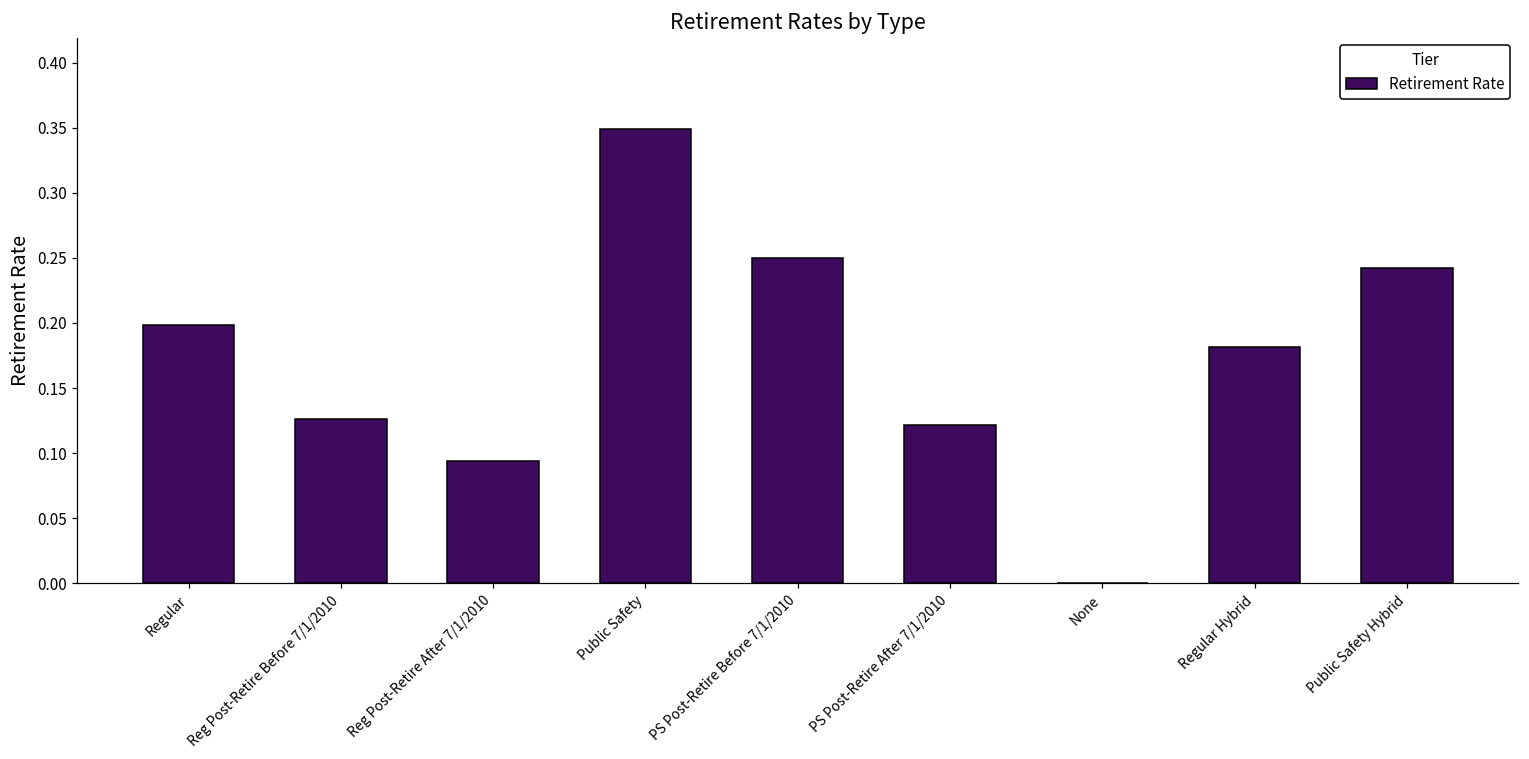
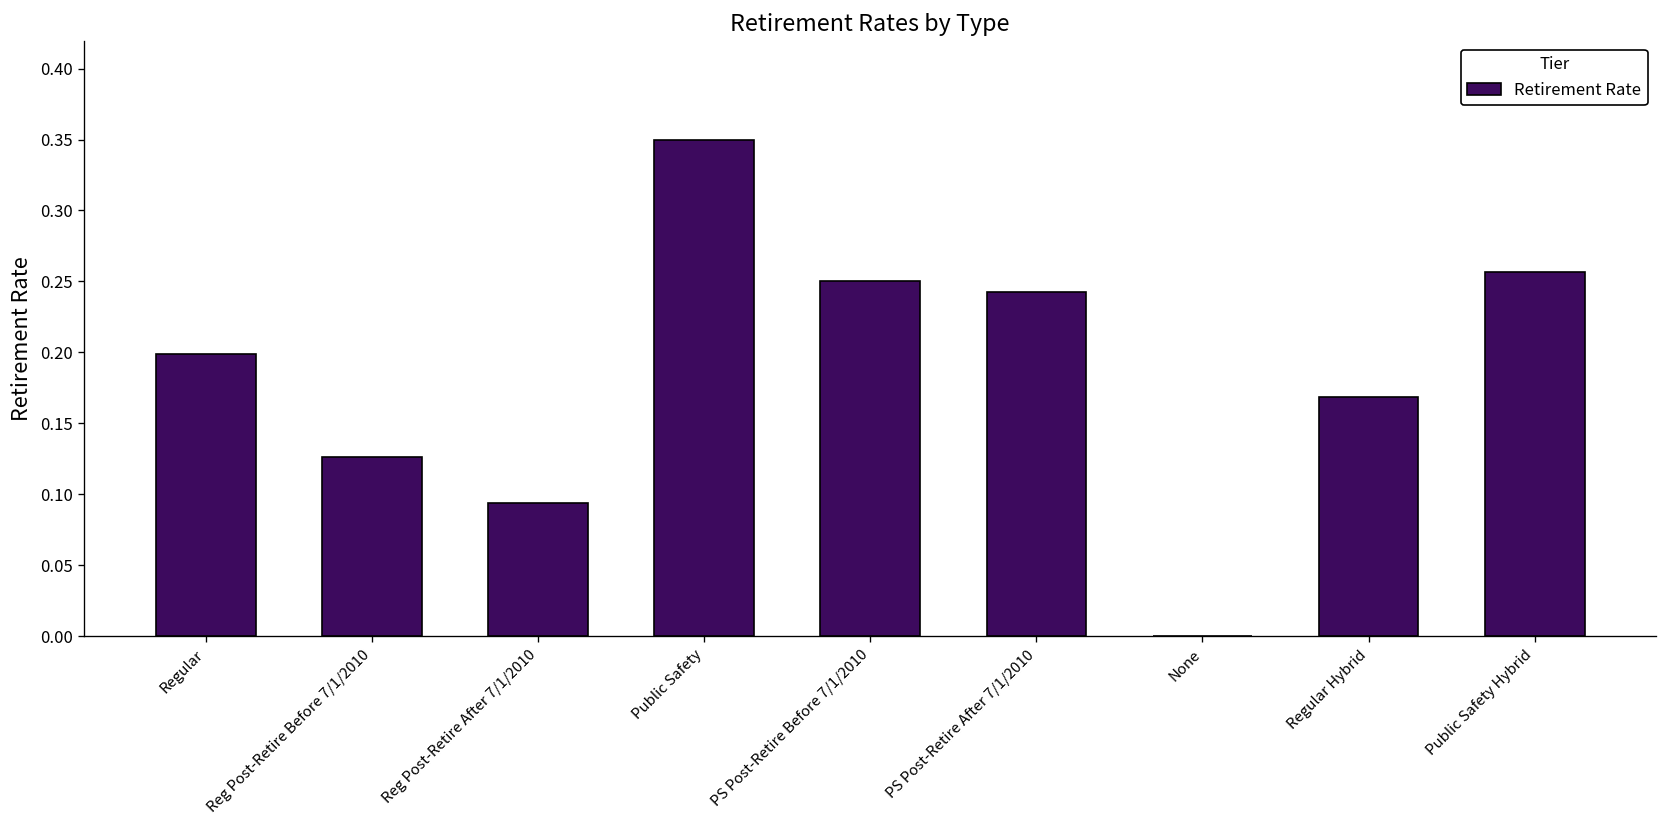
  {
    "Regular": 0.199,
    "Reg Post-Retire Before 7/1/2010": 0.126,
    "Reg Post-Retire After 7/1/2010": 0.094,
    "Public Safety": 0.349,
    "PS Post-Retire Before 7/1/2010": 0.250,
-   "PS Post-Retire After 7/1/2010": 0.121,
+   "PS Post-Retire After 7/1/2010": 0.243,
    "None": 0.000,
-   "Regular Hybrid": 0.182,
-   "Public Safety Hybrid": 0.242
+   "Regular Hybrid": 0.168,
+   "Public Safety Hybrid": 0.256
  }
